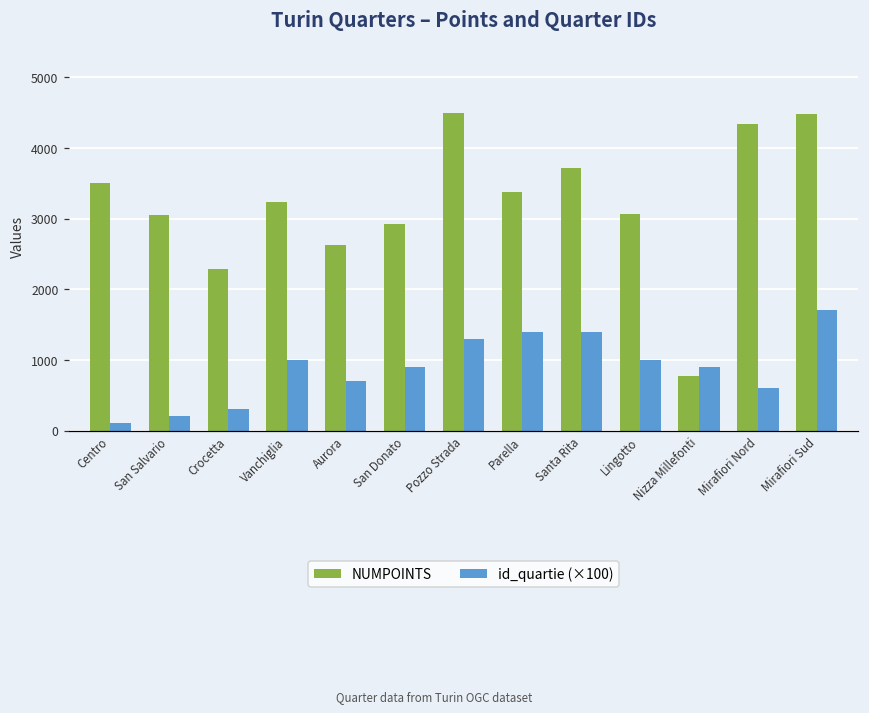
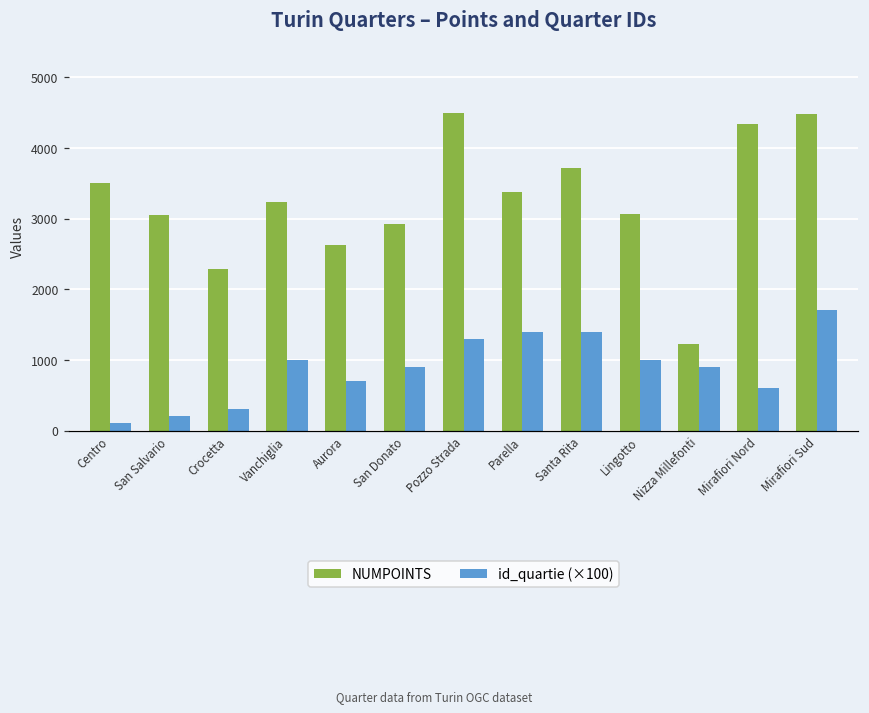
  {
    "NUMPOINTS": {
      "Centro": 3500,
      "San Salvario": 3100,
      "Crocetta": 2300,
      "Vanchiglia": 3200,
      "Aurora": 2600,
      "San Donato": 2900,
      "Pozzo Strada": 4500,
      "Parella": 3400,
      "Santa Rita": 3700,
      "Lingotto": 3100,
-     "Nizza Millefonti": 800,
+     "Nizza Millefonti": 1200,
      "Mirafiori Nord": 4300,
      "Mirafiori Sud": 4500
    },
    "id_quartie (×100)": {
      "Centro": 100,
      "San Salvario": 200,
      "Crocetta": 300,
      "Vanchiglia": 1000,
      "Aurora": 700,
      "San Donato": 900,
      "Pozzo Strada": 1300,
      "Parella": 1400,
      "Santa Rita": 1400,
      "Lingotto": 1000,
      "Nizza Millefonti": 900,
      "Mirafiori Nord": 600,
      "Mirafiori Sud": 1700
    }
  }
